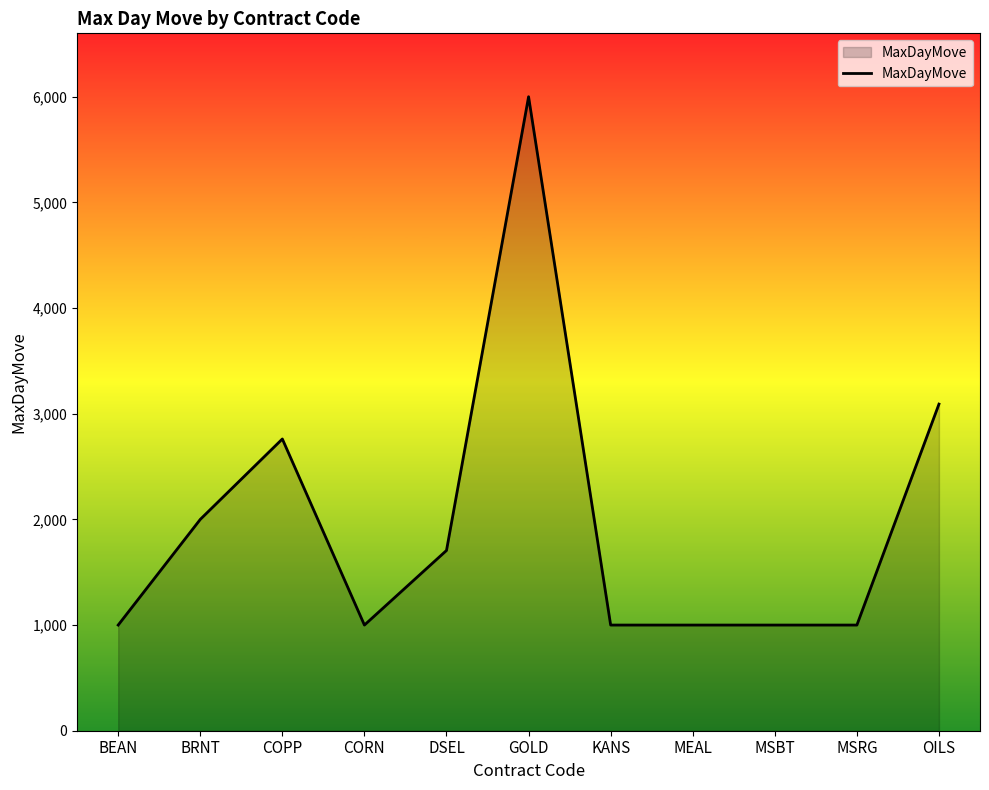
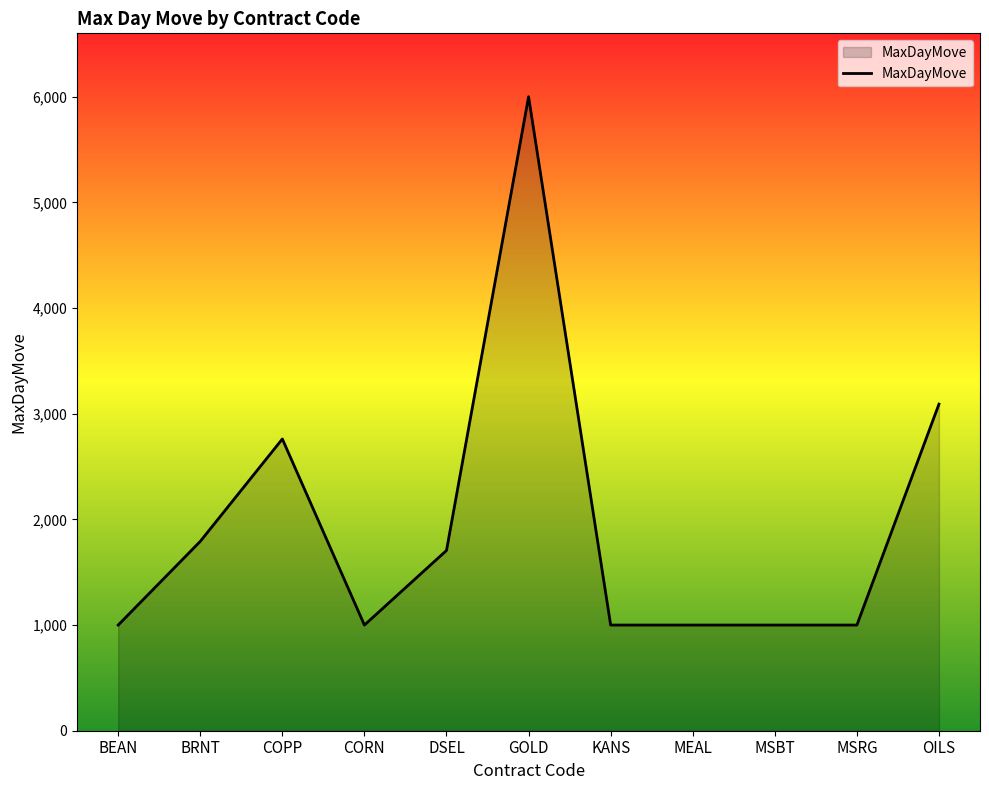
  {
    "BEAN": "1,000",
-   "BRNT": "2,000",
+   "BRNT": "1,790",
    "COPP": "2,760",
    "CORN": "1,000",
    "DSEL": "1,710",
    "GOLD": "6,000",
    "KANS": "1,000",
    "MEAL": "1,000",
    "MSBT": "1,000",
    "MSRG": "1,000",
    "OILS": "3,090"
  }
